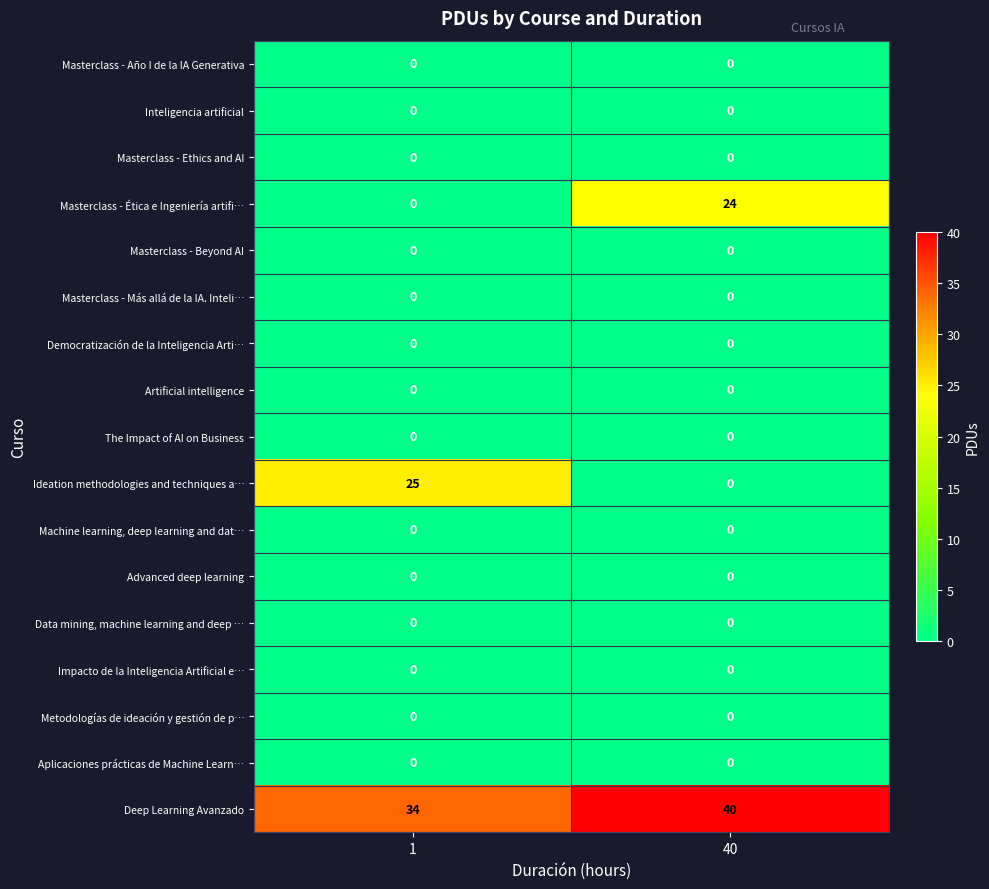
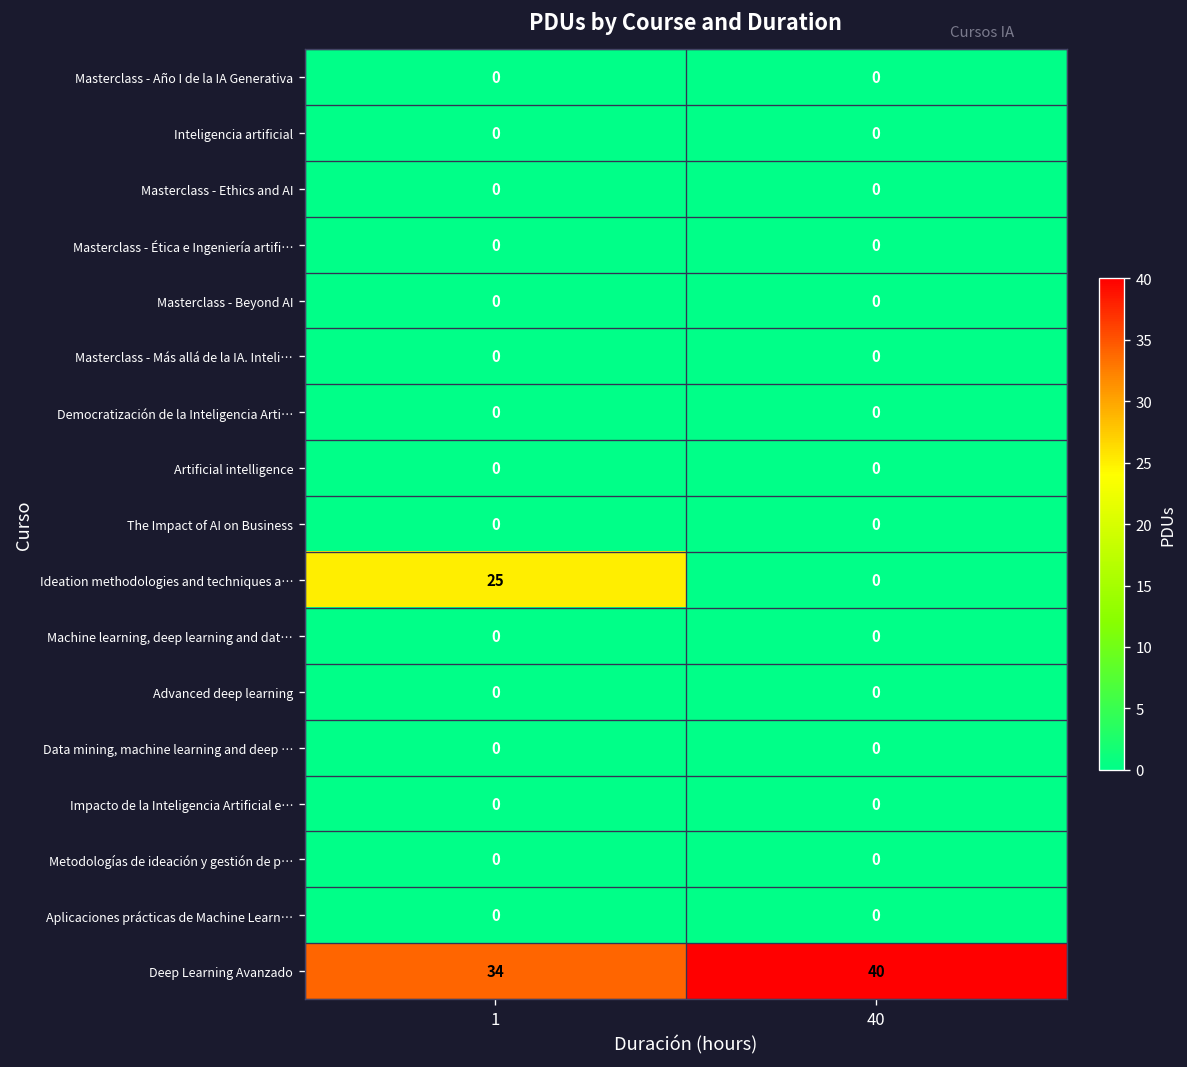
  {
    "Masterclass - Año I de la IA Generativa": {
      "1": 0,
      "40": 0
    },
    "Inteligencia artificial": {
      "1": 0,
      "40": 0
    },
    "Masterclass - Ethics and AI": {
      "1": 0,
      "40": 0
    },
    "Masterclass - Ética e Ingeniería artifi…": {
      "1": 0,
-     "40": 24
+     "40": 0
    },
    "Masterclass - Beyond AI": {
      "1": 0,
      "40": 0
    },
    "Masterclass - Más allá de la IA. Inteli…": {
      "1": 0,
      "40": 0
    },
    "Democratización de la Inteligencia Arti…": {
      "1": 0,
      "40": 0
    },
    "Artificial intelligence": {
      "1": 0,
      "40": 0
    },
    "The Impact of AI on Business": {
      "1": 0,
      "40": 0
    },
    "Ideation methodologies and techniques a…": {
      "1": 25,
      "40": 0
    },
    "Machine learning, deep learning and dat…": {
      "1": 0,
      "40": 0
    },
    "Advanced deep learning": {
      "1": 0,
      "40": 0
    },
    "Data mining, machine learning and deep …": {
      "1": 0,
      "40": 0
    },
    "Impacto de la Inteligencia Artificial e…": {
      "1": 0,
      "40": 0
    },
    "Metodologías de ideación y gestión de p…": {
      "1": 0,
      "40": 0
    },
    "Aplicaciones prácticas de Machine Learn…": {
      "1": 0,
      "40": 0
    },
    "Deep Learning Avanzado": {
      "1": 34,
      "40": 40
    }
  }
